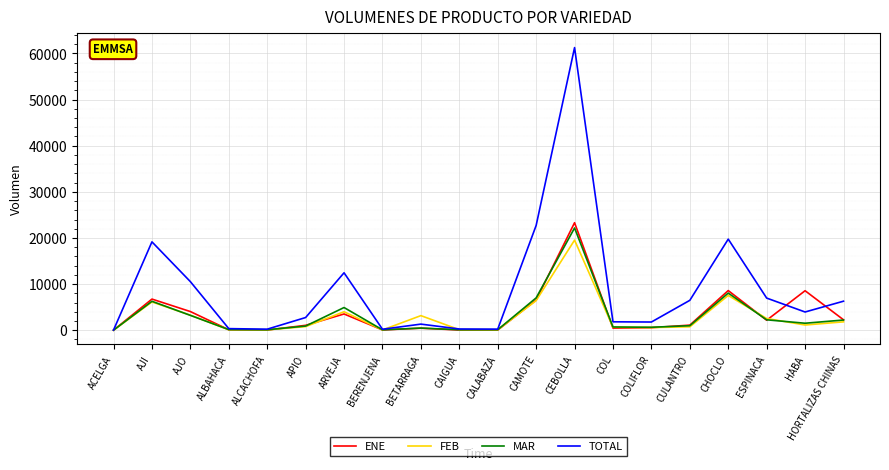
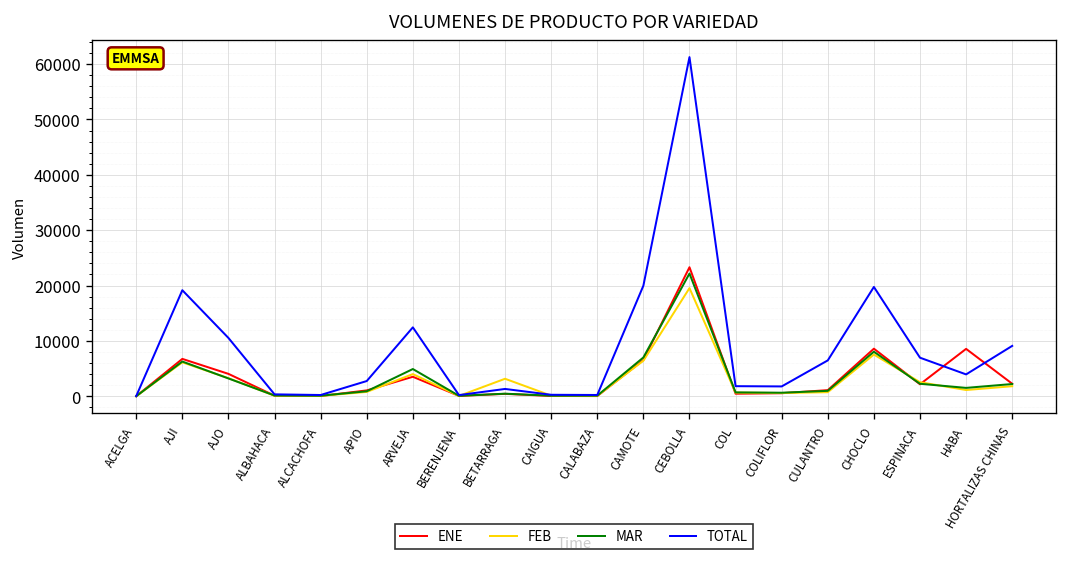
  {
    "ENE": {
      "AJO": 4000,
      "CEBOLLA": 23000,
      "CHOCLO": 9000,
      "HABA": 9000
    },
    "FEB": {
      "BETARRAGA": 3000,
      "CEBOLLA": 20000
    },
    "MAR": {
      "ARVEJA": 5000,
      "CEBOLLA": 22000
    },
    "TOTAL": {
      "AJI": 19000,
      "AJO": 11000,
      "APIO": 3000,
      "ARVEJA": 12000,
      "BETARRAGA": 1000,
-     "CAMOTE": 23000,
+     "CAMOTE": 20000,
      "CEBOLLA": 61000,
      "COL": 2000,
      "COLIFLOR": 2000,
      "CULANTRO": 6000,
      "CHOCLO": 20000,
      "ESPINACA": 7000,
      "HABA": 4000,
-     "HORTALIZAS CHINAS": 6000
+     "HORTALIZAS CHINAS": 9000
    }
  }
